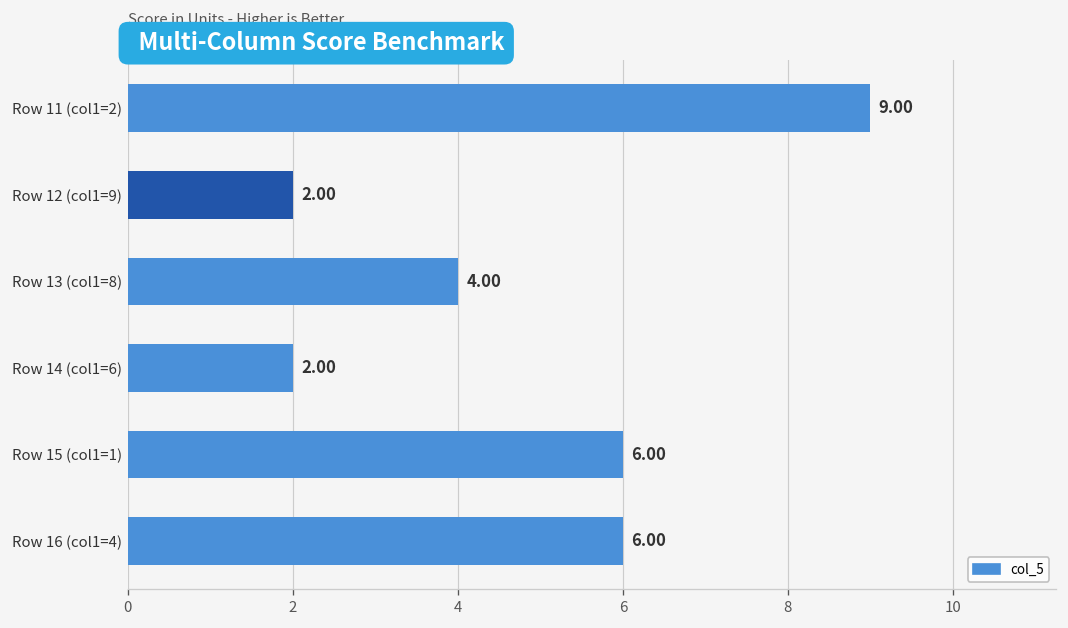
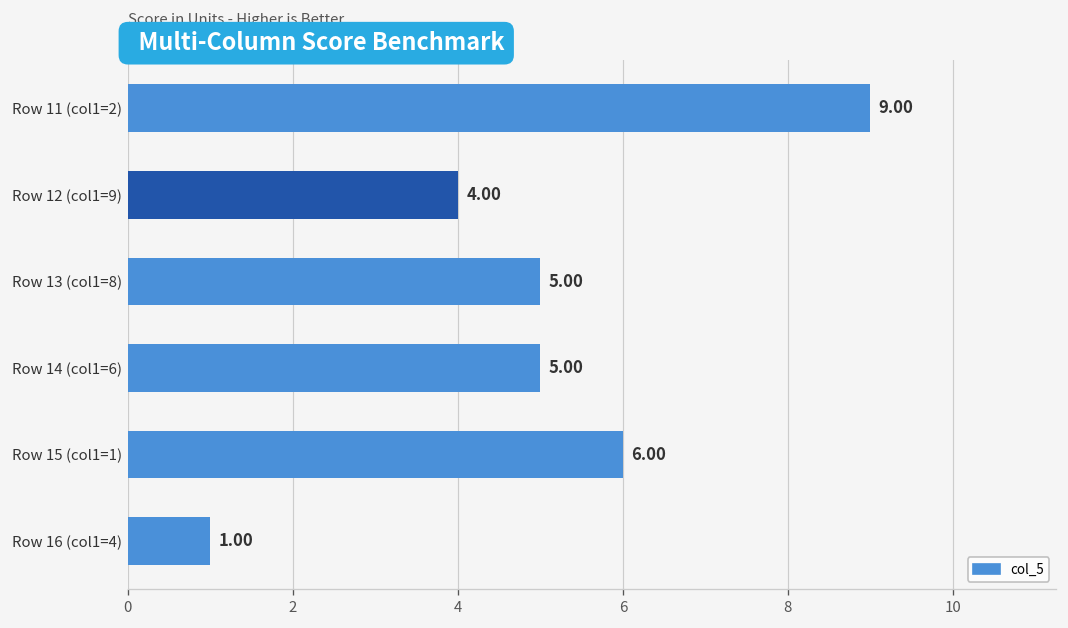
  {
    "Row 11 (col1=2)": 9.00,
-   "Row 12 (col1=9)": 2.00,
-   "Row 13 (col1=8)": 4.00,
-   "Row 14 (col1=6)": 2.00,
+   "Row 12 (col1=9)": 4.00,
+   "Row 13 (col1=8)": 5.00,
+   "Row 14 (col1=6)": 5.00,
    "Row 15 (col1=1)": 6.00,
-   "Row 16 (col1=4)": 6.00
+   "Row 16 (col1=4)": 1.00
  }
